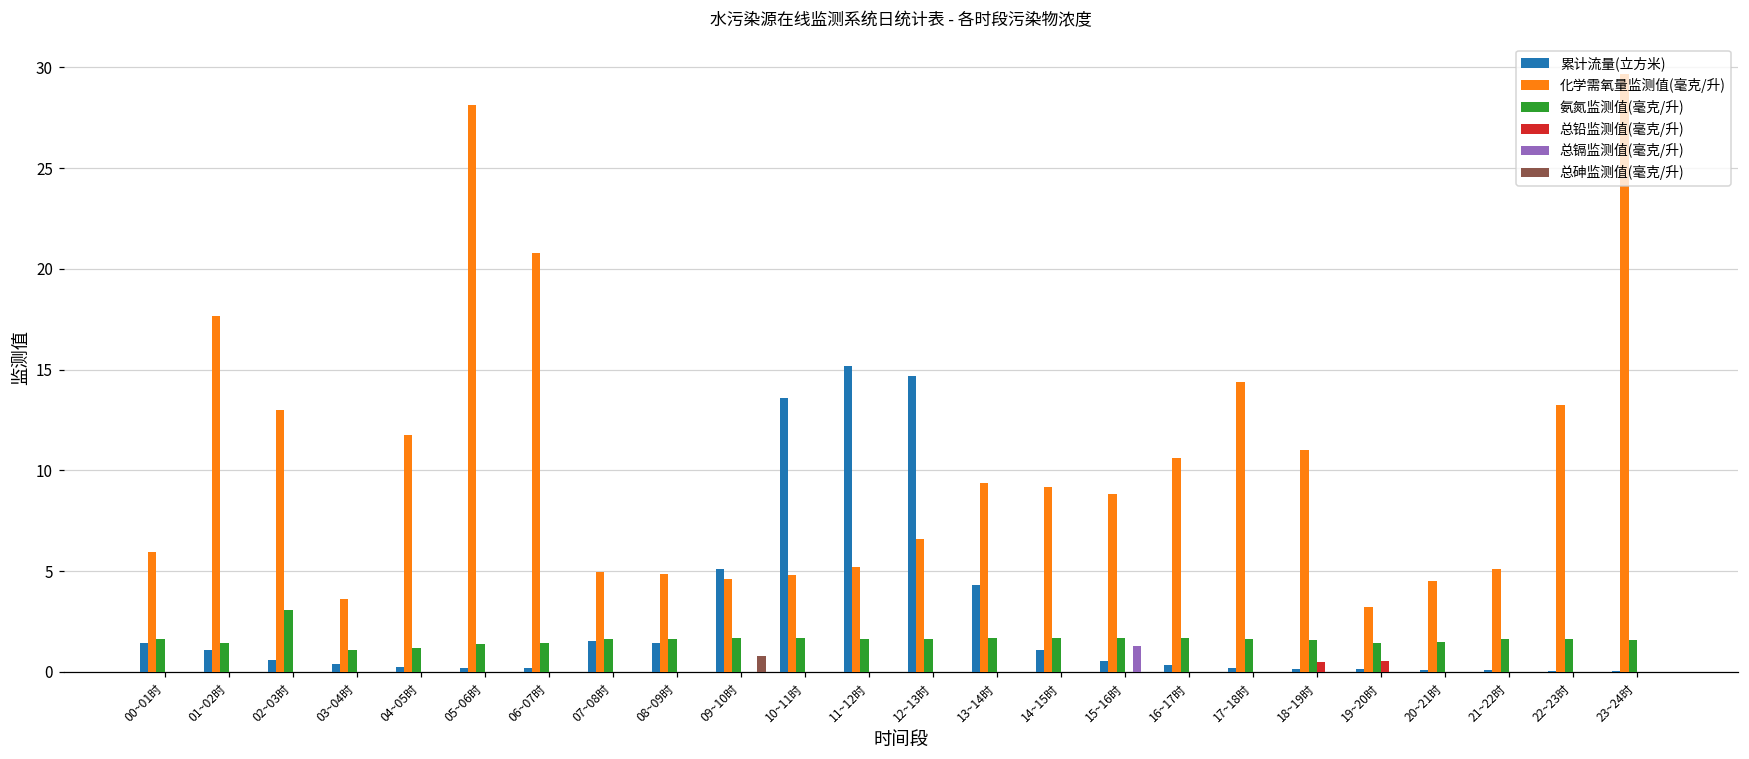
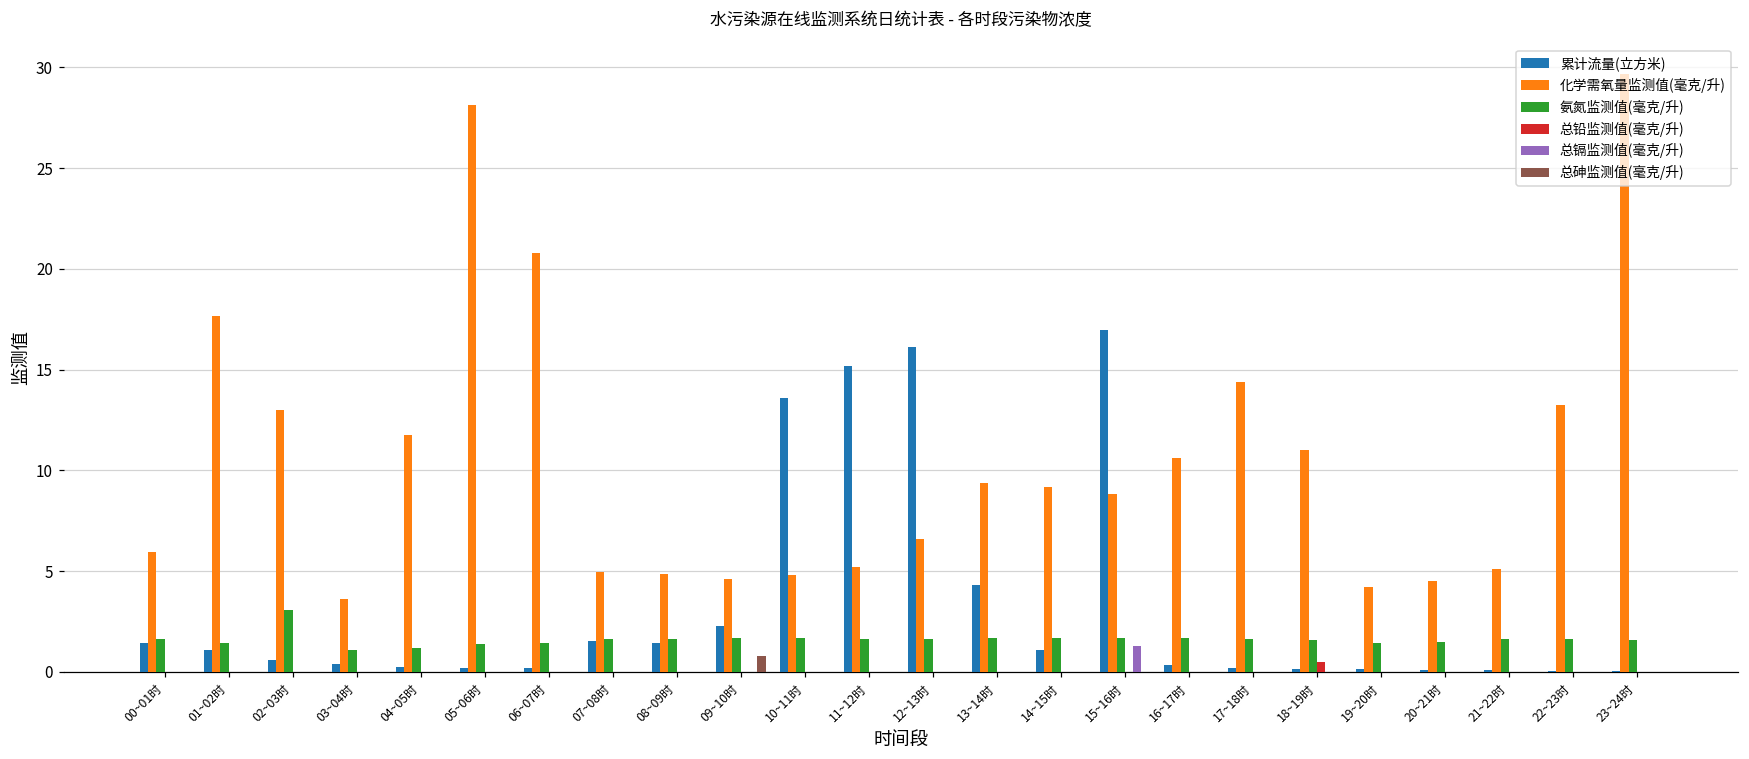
  {
    "累计流量(立方米)": {
      "00~01时": 1.4,
      "01~02时": 1.1,
      "02~03时": 0.6,
      "03~04时": 0.4,
      "04~05时": 0.3,
      "05~06时": 0.2,
      "06~07时": 0.2,
      "07~08时": 1.5,
      "08~09时": 1.5,
-     "09~10时": 5.1,
+     "09~10时": 2.3,
      "10~11时": 13.6,
      "11~12时": 15.2,
-     "12~13时": 14.7,
+     "12~13时": 16.1,
      "13~14时": 4.3,
      "14~15时": 1.1,
-     "15~16时": 0.5,
+     "15~16时": 17.0,
      "16~17时": 0.3,
      "17~18时": 0.2,
      "18~19时": 0.2
    },
    "化学需氧量监测值(毫克/升)": {
      "00~01时": 5.9,
      "01~02时": 17.7,
      "02~03时": 13.0,
      "03~04时": 3.6,
      "04~05时": 11.8,
      "05~06时": 28.1,
      "06~07时": 20.8,
      "07~08时": 5.0,
      "08~09时": 4.9,
      "09~10时": 4.6,
      "10~11时": 4.8,
      "11~12时": 5.2,
      "12~13时": 6.6,
      "13~14时": 9.4,
      "14~15时": 9.2,
      "15~16时": 8.9,
      "16~17时": 10.6,
      "17~18时": 14.4,
      "18~19时": 11.0,
-     "19~20时": 3.2,
+     "19~20时": 4.2,
      "20~21时": 4.5,
      "21~22时": 5.1,
      "22~23时": 13.2
    },
    "氨氮监测值(毫克/升)": {
      "00~01时": 1.7,
      "01~02时": 1.5,
      "02~03时": 3.1,
      "03~04时": 1.1,
      "04~05时": 1.2,
      "05~06时": 1.4,
      "06~07时": 1.4,
      "07~08时": 1.6,
      "08~09时": 1.6,
      "09~10时": 1.7,
      "10~11时": 1.7,
      "11~12时": 1.6,
      "12~13时": 1.6,
      "13~14时": 1.7,
      "14~15时": 1.7,
      "15~16时": 1.7,
      "16~17时": 1.7,
      "17~18时": 1.6,
      "18~19时": 1.6,
      "19~20时": 1.4,
      "20~21时": 1.5,
      "21~22时": 1.6,
      "22~23时": 1.6,
      "23~24时": 1.6
    },
    "总铅监测值(毫克/升)": {
      "18~19时": 0.5,
-     "19~20时": 0.5
+     "19~20时": 0.0
    },
    "总镉监测值(毫克/升)": {
      "15~16时": 1.3
    },
    "总砷监测值(毫克/升)": {
      "09~10时": 0.8
    }
  }
